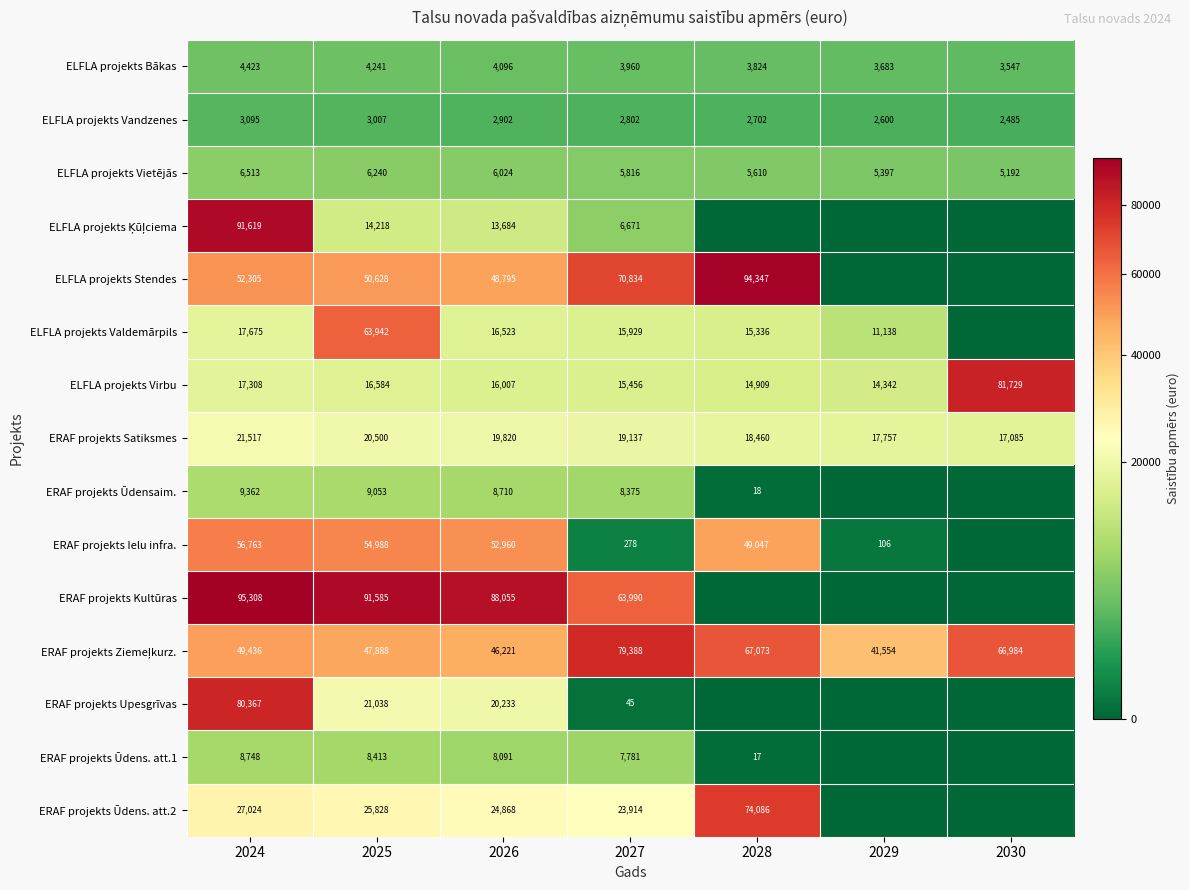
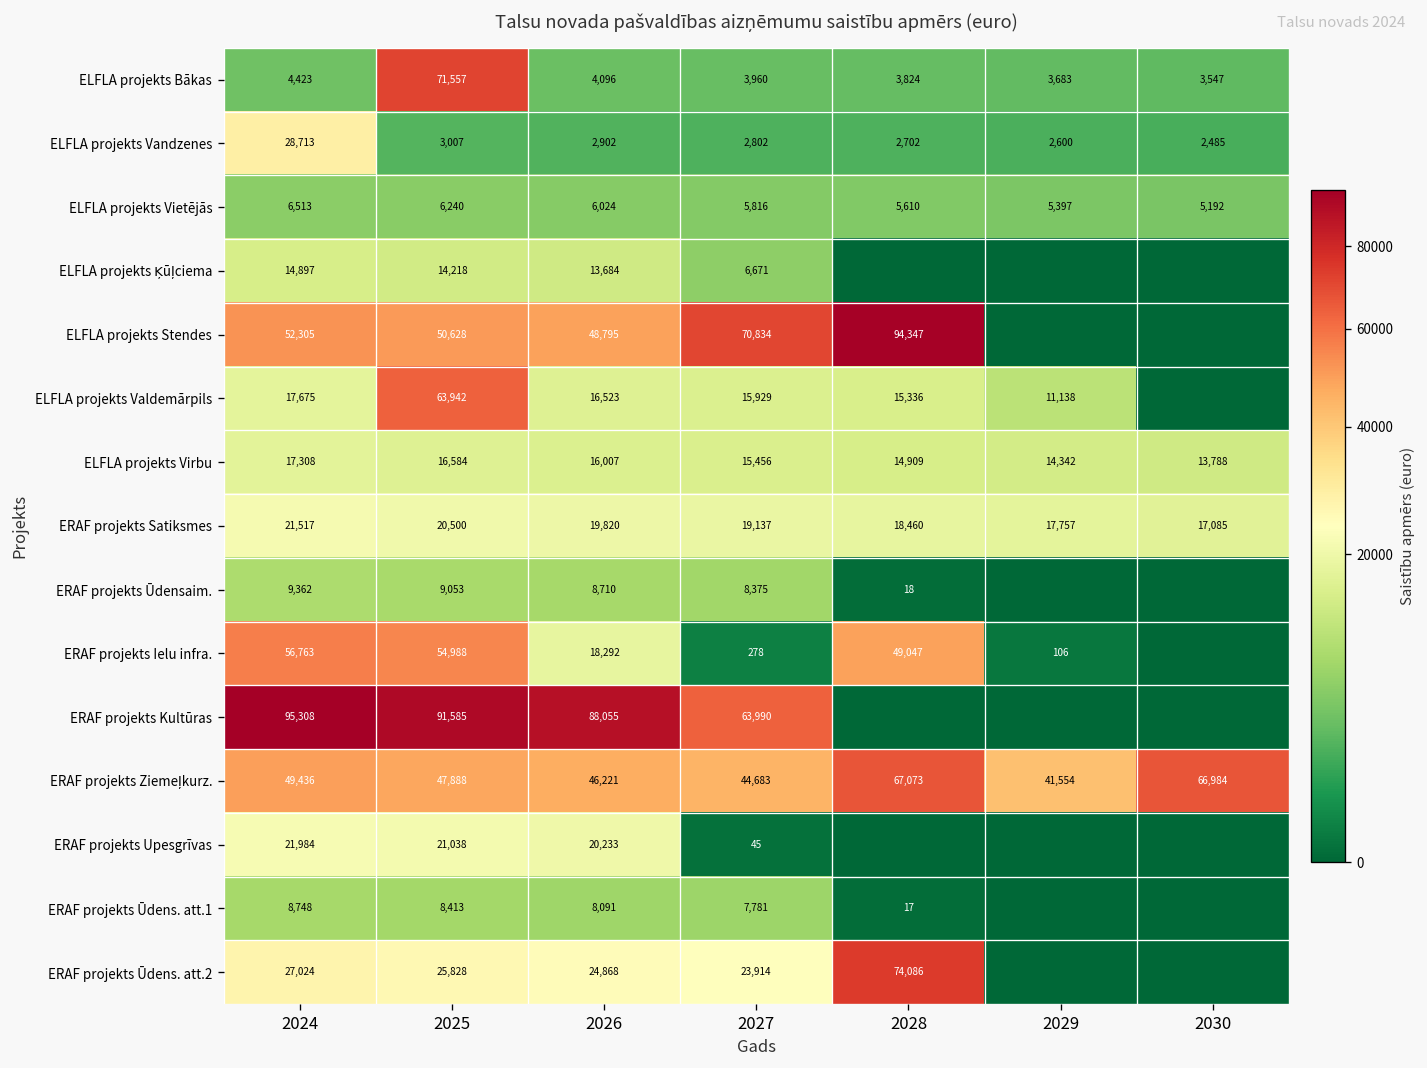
  {
    "ELFLA projekts Bākas": {
      "2024": "4,423",
-     "2025": "4,241",
+     "2025": "71,557",
      "2026": "4,096",
      "2027": "3,960",
      "2028": "3,824",
      "2029": "3,683",
      "2030": "3,547"
    },
    "ELFLA projekts Vandzenes": {
-     "2024": "3,095",
+     "2024": "28,713",
      "2025": "3,007",
      "2026": "2,902",
      "2027": "2,802",
      "2028": "2,702",
      "2029": "2,600",
      "2030": "2,485"
    },
    "ELFLA projekts Vietējās": {
      "2024": "6,513",
      "2025": "6,240",
      "2026": "6,024",
      "2027": "5,816",
      "2028": "5,610",
      "2029": "5,397",
      "2030": "5,192"
    },
    "ELFLA projekts Ķūļciema": {
-     "2024": "91,619",
+     "2024": "14,897",
      "2025": "14,218",
      "2026": "13,684",
      "2027": "6,671"
    },
    "ELFLA projekts Stendes": {
      "2024": "52,305",
      "2025": "50,628",
      "2026": "48,795",
      "2027": "70,834",
      "2028": "94,347"
    },
    "ELFLA projekts Valdemārpils": {
      "2024": "17,675",
      "2025": "63,942",
      "2026": "16,523",
      "2027": "15,929",
      "2028": "15,336",
      "2029": "11,138"
    },
    "ELFLA projekts Virbu": {
      "2024": "17,308",
      "2025": "16,584",
      "2026": "16,007",
      "2027": "15,456",
      "2028": "14,909",
      "2029": "14,342",
-     "2030": "81,729"
+     "2030": "13,788"
    },
    "ERAF projekts Satiksmes": {
      "2024": "21,517",
      "2025": "20,500",
      "2026": "19,820",
      "2027": "19,137",
      "2028": "18,460",
      "2029": "17,757",
      "2030": "17,085"
    },
    "ERAF projekts Ūdensaim.": {
      "2024": "9,362",
      "2025": "9,053",
      "2026": "8,710",
      "2027": "8,375",
      "2028": "18"
    },
    "ERAF projekts Ielu infra.": {
      "2024": "56,763",
      "2025": "54,988",
-     "2026": "52,960",
+     "2026": "18,292",
      "2027": "278",
      "2028": "49,047",
      "2029": "106"
    },
    "ERAF projekts Kultūras": {
      "2024": "95,308",
      "2025": "91,585",
      "2026": "88,055",
      "2027": "63,990"
    },
    "ERAF projekts Ziemeļkurz.": {
      "2024": "49,436",
      "2025": "47,888",
      "2026": "46,221",
-     "2027": "79,388",
+     "2027": "44,683",
      "2028": "67,073",
      "2029": "41,554",
      "2030": "66,984"
    },
    "ERAF projekts Upesgrīvas": {
-     "2024": "80,367",
+     "2024": "21,984",
      "2025": "21,038",
      "2026": "20,233",
      "2027": "45"
    },
    "ERAF projekts Ūdens. att.1": {
      "2024": "8,748",
      "2025": "8,413",
      "2026": "8,091",
      "2027": "7,781",
      "2028": "17"
    },
    "ERAF projekts Ūdens. att.2": {
      "2024": "27,024",
      "2025": "25,828",
      "2026": "24,868",
      "2027": "23,914",
      "2028": "74,086"
    }
  }
